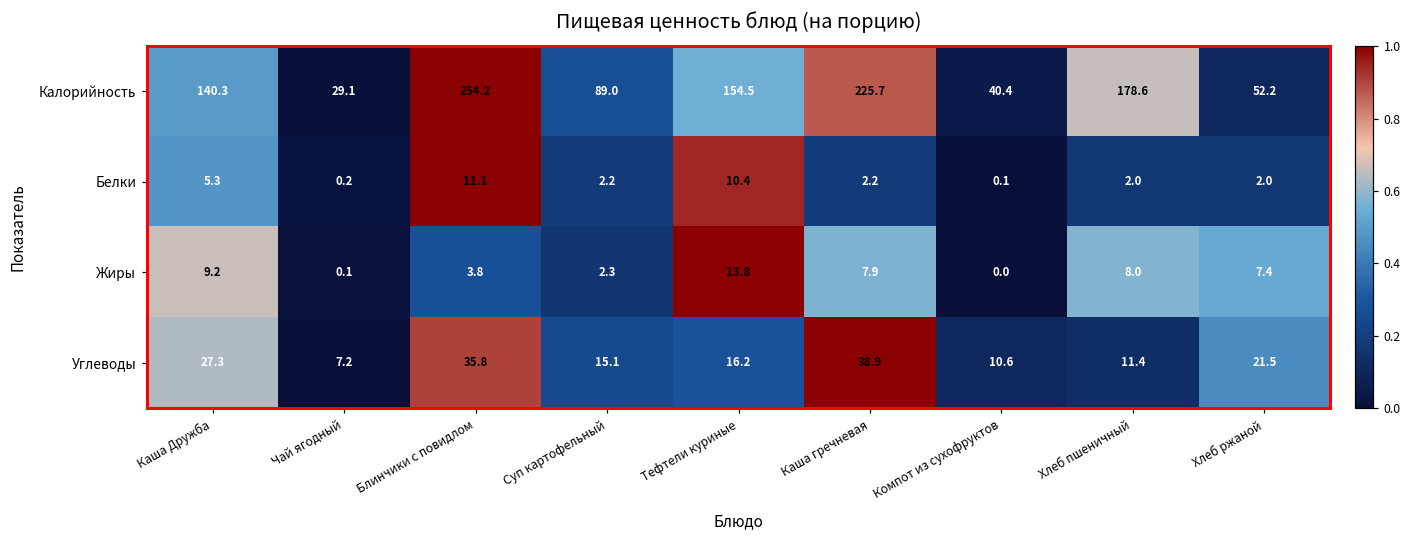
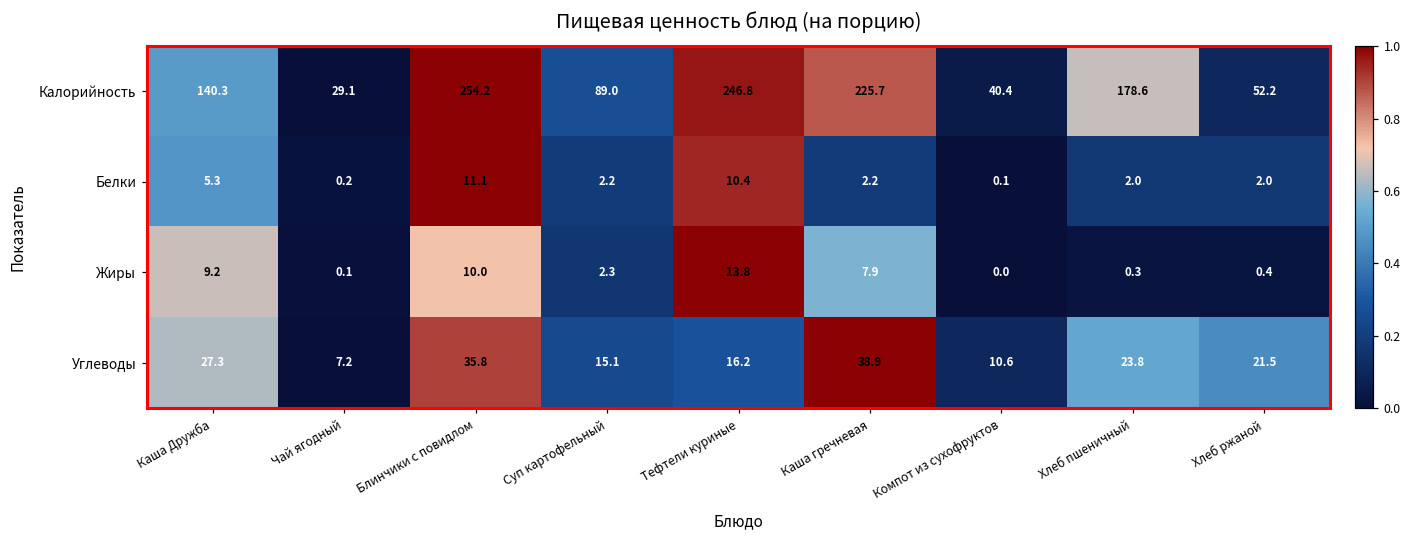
  {
    "Калорийность": {
      "Каша Дружба": 140.3,
      "Чай ягодный": 29.1,
      "Блинчики с повидлом": 254.2,
      "Суп картофельный": 89.0,
-     "Тефтели куриные": 154.5,
+     "Тефтели куриные": 246.8,
      "Каша гречневая": 225.7,
      "Компот из сухофруктов": 40.4,
      "Хлеб пшеничный": 178.6,
      "Хлеб ржаной": 52.2
    },
    "Белки": {
      "Каша Дружба": 5.3,
      "Чай ягодный": 0.2,
      "Блинчики с повидлом": 11.1,
      "Суп картофельный": 2.2,
      "Тефтели куриные": 10.4,
      "Каша гречневая": 2.2,
      "Компот из сухофруктов": 0.1,
      "Хлеб пшеничный": 2.0,
      "Хлеб ржаной": 2.0
    },
    "Жиры": {
      "Каша Дружба": 9.2,
      "Чай ягодный": 0.1,
-     "Блинчики с повидлом": 3.8,
+     "Блинчики с повидлом": 10.0,
      "Суп картофельный": 2.3,
      "Тефтели куриные": 13.8,
      "Каша гречневая": 7.9,
      "Компот из сухофруктов": 0.0,
-     "Хлеб пшеничный": 8.0,
-     "Хлеб ржаной": 7.4
+     "Хлеб пшеничный": 0.3,
+     "Хлеб ржаной": 0.4
    },
    "Углеводы": {
      "Каша Дружба": 27.3,
      "Чай ягодный": 7.2,
      "Блинчики с повидлом": 35.8,
      "Суп картофельный": 15.1,
      "Тефтели куриные": 16.2,
      "Каша гречневая": 38.9,
      "Компот из сухофруктов": 10.6,
-     "Хлеб пшеничный": 11.4,
+     "Хлеб пшеничный": 23.8,
      "Хлеб ржаной": 21.5
    }
  }
